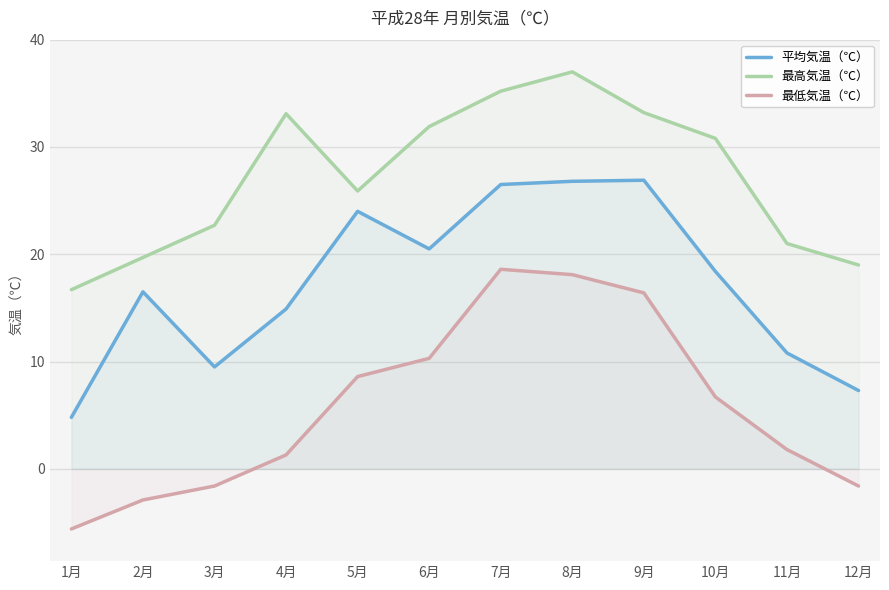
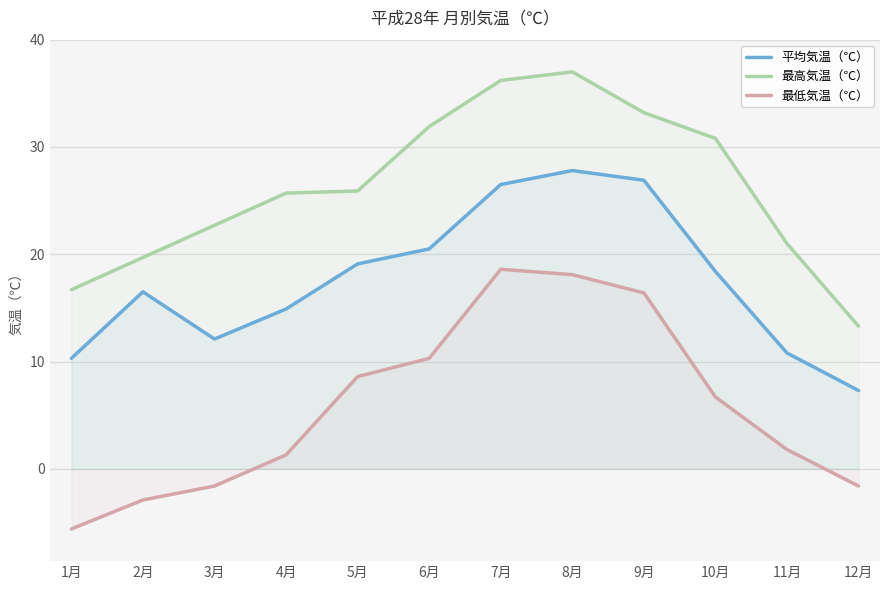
  {
    "平均気温（℃）": {
-     "1月": 4.8,
+     "1月": 10.3,
      "2月": 16.5,
-     "3月": 9.5,
+     "3月": 12.1,
      "4月": 14.9,
-     "5月": 24.0,
+     "5月": 19.1,
      "6月": 20.5,
      "7月": 26.5,
-     "8月": 26.8,
+     "8月": 27.8,
      "9月": 26.9,
      "10月": 18.4,
      "11月": 10.8,
      "12月": 7.3
    },
    "最高気温（℃）": {
      "1月": 16.7,
      "2月": 19.7,
      "3月": 22.7,
-     "4月": 33.1,
+     "4月": 25.7,
      "5月": 25.9,
      "6月": 31.9,
-     "7月": 35.2,
+     "7月": 36.2,
      "8月": 37.0,
      "9月": 33.2,
      "10月": 30.8,
      "11月": 21.0,
-     "12月": 19.0
+     "12月": 13.3
    }
  }
